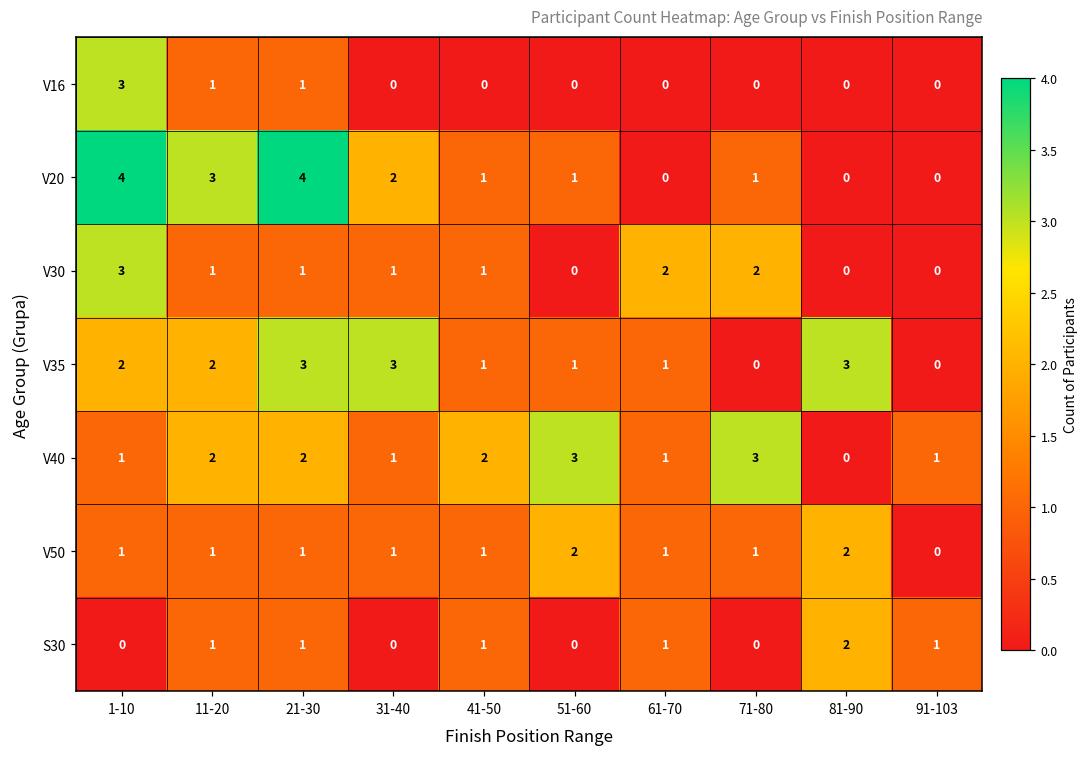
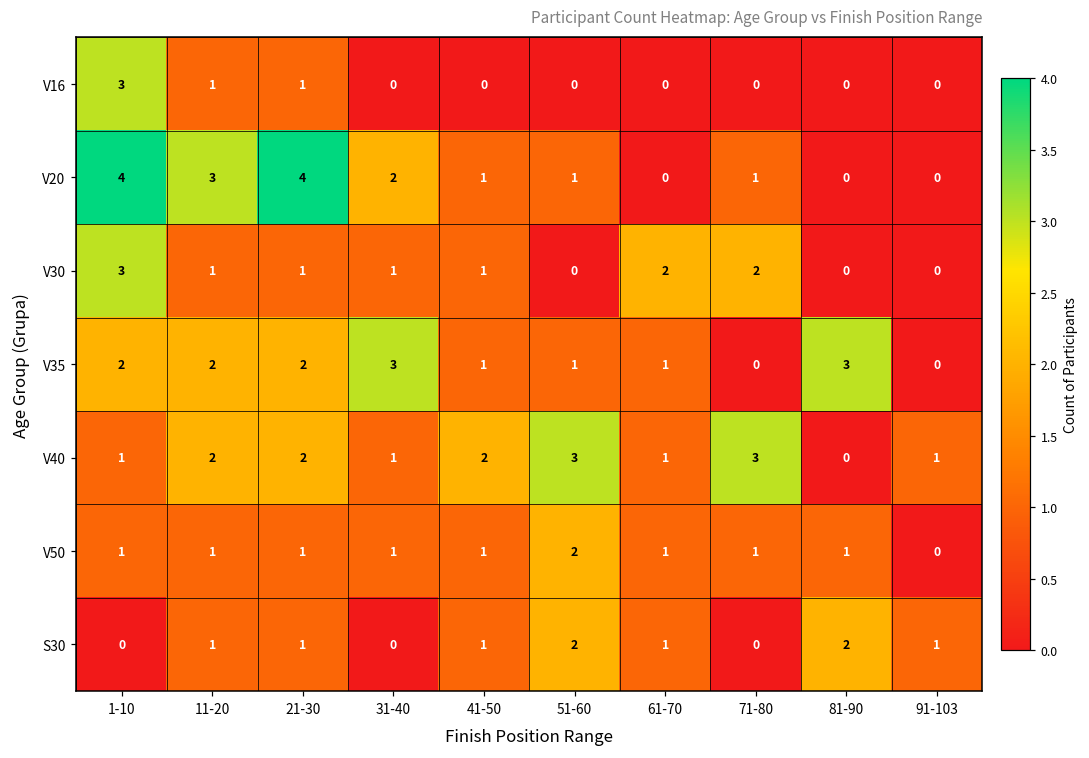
  {
    "V16": {
      "1-10": 3,
      "11-20": 1,
      "21-30": 1,
      "31-40": 0,
      "41-50": 0,
      "51-60": 0,
      "61-70": 0,
      "71-80": 0,
      "81-90": 0,
      "91-103": 0
    },
    "V20": {
      "1-10": 4,
      "11-20": 3,
      "21-30": 4,
      "31-40": 2,
      "41-50": 1,
      "51-60": 1,
      "61-70": 0,
      "71-80": 1,
      "81-90": 0,
      "91-103": 0
    },
    "V30": {
      "1-10": 3,
      "11-20": 1,
      "21-30": 1,
      "31-40": 1,
      "41-50": 1,
      "51-60": 0,
      "61-70": 2,
      "71-80": 2,
      "81-90": 0,
      "91-103": 0
    },
    "V35": {
      "1-10": 2,
      "11-20": 2,
-     "21-30": 3,
+     "21-30": 2,
      "31-40": 3,
      "41-50": 1,
      "51-60": 1,
      "61-70": 1,
      "71-80": 0,
      "81-90": 3,
      "91-103": 0
    },
    "V40": {
      "1-10": 1,
      "11-20": 2,
      "21-30": 2,
      "31-40": 1,
      "41-50": 2,
      "51-60": 3,
      "61-70": 1,
      "71-80": 3,
      "81-90": 0,
      "91-103": 1
    },
    "V50": {
      "1-10": 1,
      "11-20": 1,
      "21-30": 1,
      "31-40": 1,
      "41-50": 1,
      "51-60": 2,
      "61-70": 1,
      "71-80": 1,
-     "81-90": 2,
+     "81-90": 1,
      "91-103": 0
    },
    "S30": {
      "1-10": 0,
      "11-20": 1,
      "21-30": 1,
      "31-40": 0,
      "41-50": 1,
-     "51-60": 0,
+     "51-60": 2,
      "61-70": 1,
      "71-80": 0,
      "81-90": 2,
      "91-103": 1
    }
  }
